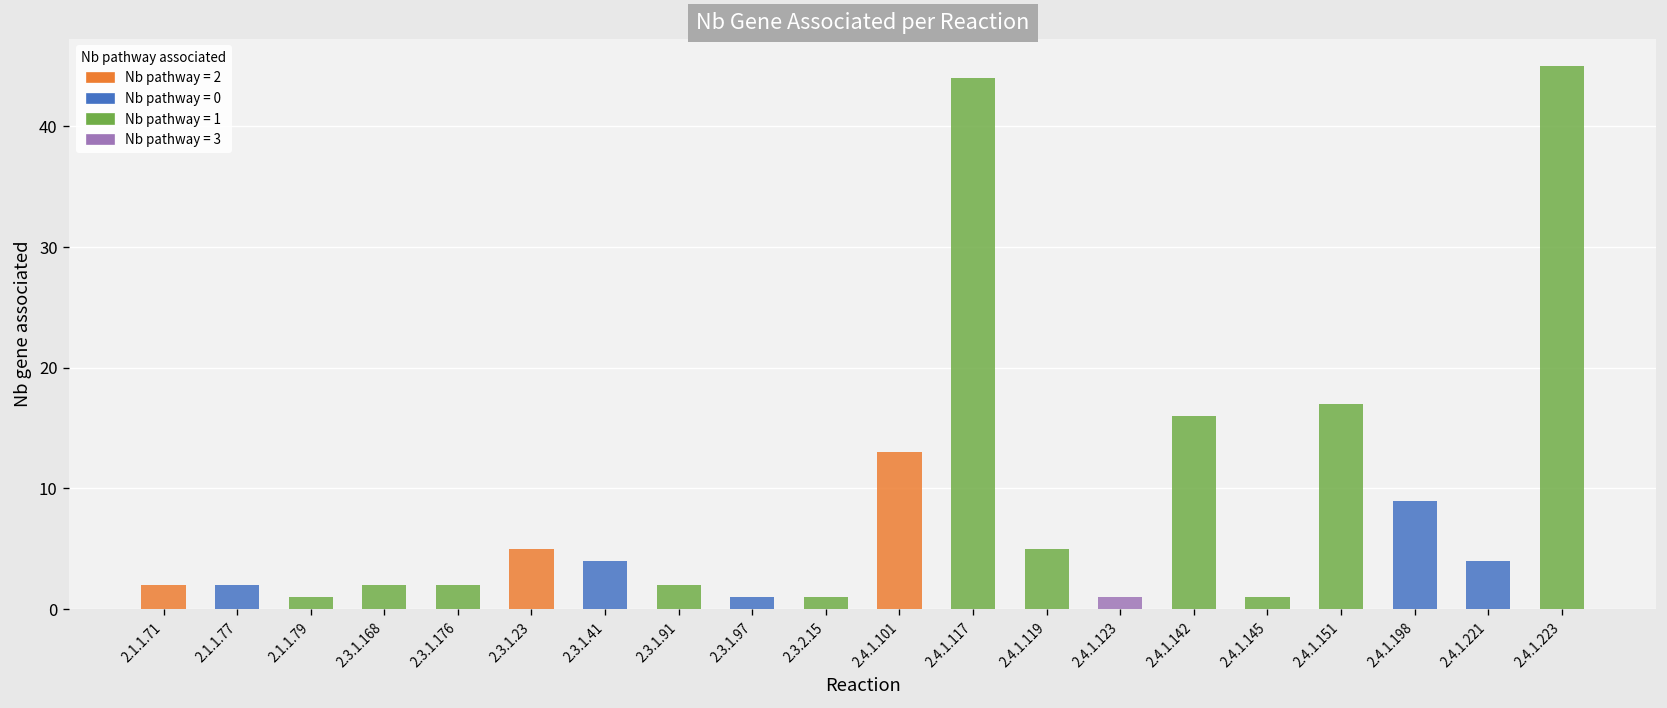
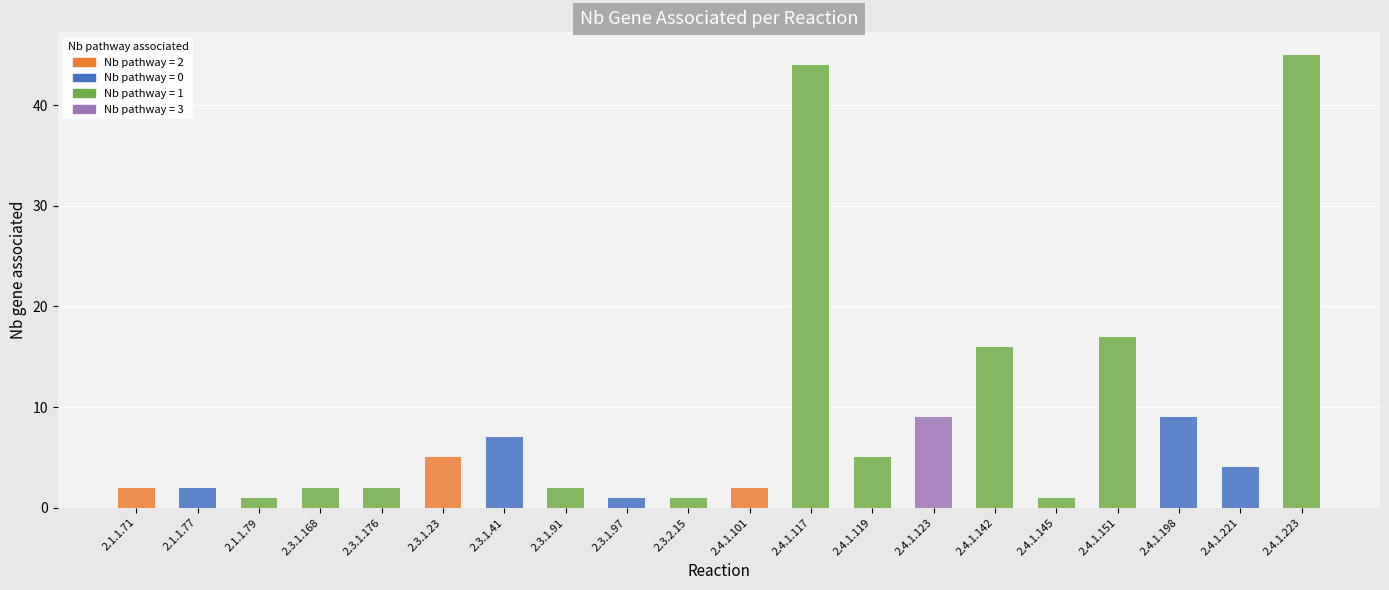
  {
    "2.1.1.71": 2,
    "2.1.1.77": 2,
    "2.1.1.79": 1,
    "2.3.1.168": 2,
    "2.3.1.176": 2,
    "2.3.1.23": 5,
-   "2.3.1.41": 4,
+   "2.3.1.41": 7,
    "2.3.1.91": 2,
    "2.3.1.97": 1,
    "2.3.2.15": 1,
-   "2.4.1.101": 13,
+   "2.4.1.101": 2,
    "2.4.1.117": 44,
    "2.4.1.119": 5,
-   "2.4.1.123": 1,
+   "2.4.1.123": 9,
    "2.4.1.142": 16,
    "2.4.1.145": 1,
    "2.4.1.151": 17,
    "2.4.1.198": 9,
    "2.4.1.221": 4,
    "2.4.1.223": 45
  }
